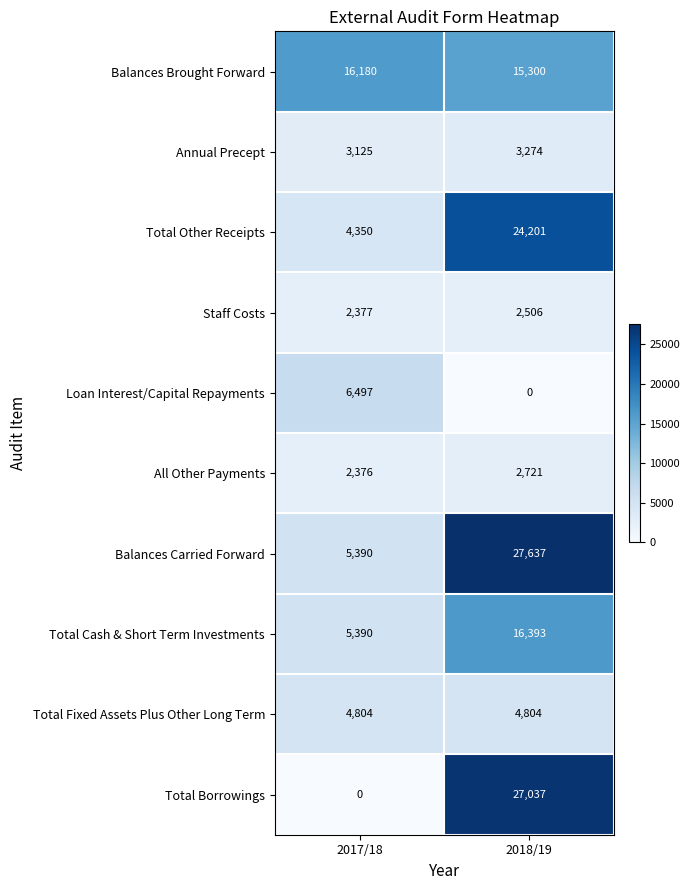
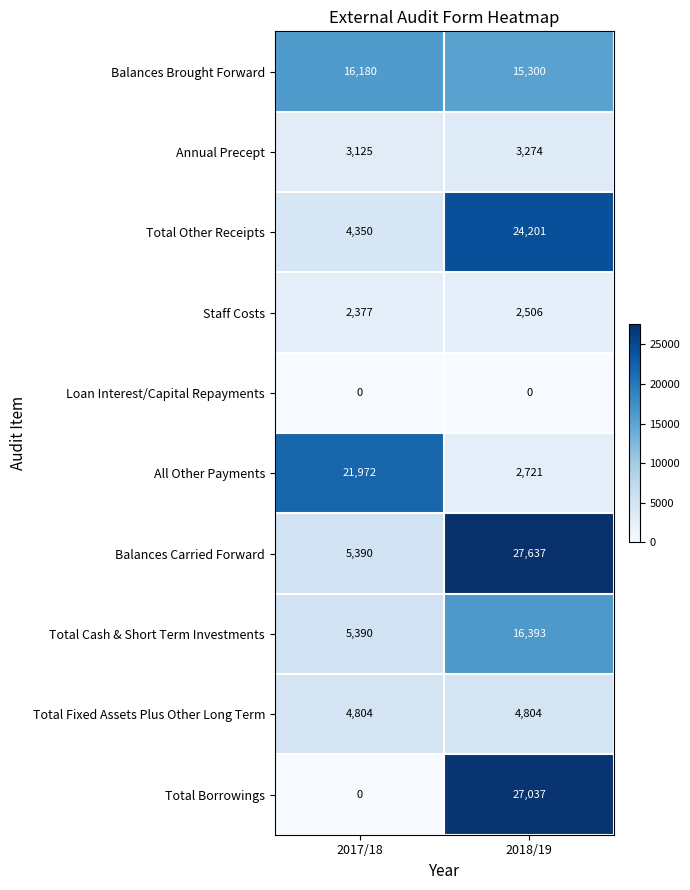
  {
    "Balances Brought Forward": {
      "2017/18": "16,180",
      "2018/19": "15,300"
    },
    "Annual Precept": {
      "2017/18": "3,125",
      "2018/19": "3,274"
    },
    "Total Other Receipts": {
      "2017/18": "4,350",
      "2018/19": "24,201"
    },
    "Staff Costs": {
      "2017/18": "2,377",
      "2018/19": "2,506"
    },
    "Loan Interest/Capital Repayments": {
-     "2017/18": "6,497",
+     "2017/18": "0",
      "2018/19": "0"
    },
    "All Other Payments": {
-     "2017/18": "2,376",
+     "2017/18": "21,972",
      "2018/19": "2,721"
    },
    "Balances Carried Forward": {
      "2017/18": "5,390",
      "2018/19": "27,637"
    },
    "Total Cash & Short Term Investments": {
      "2017/18": "5,390",
      "2018/19": "16,393"
    },
    "Total Fixed Assets Plus Other Long Term": {
      "2017/18": "4,804",
      "2018/19": "4,804"
    },
    "Total Borrowings": {
      "2017/18": "0",
      "2018/19": "27,037"
    }
  }
